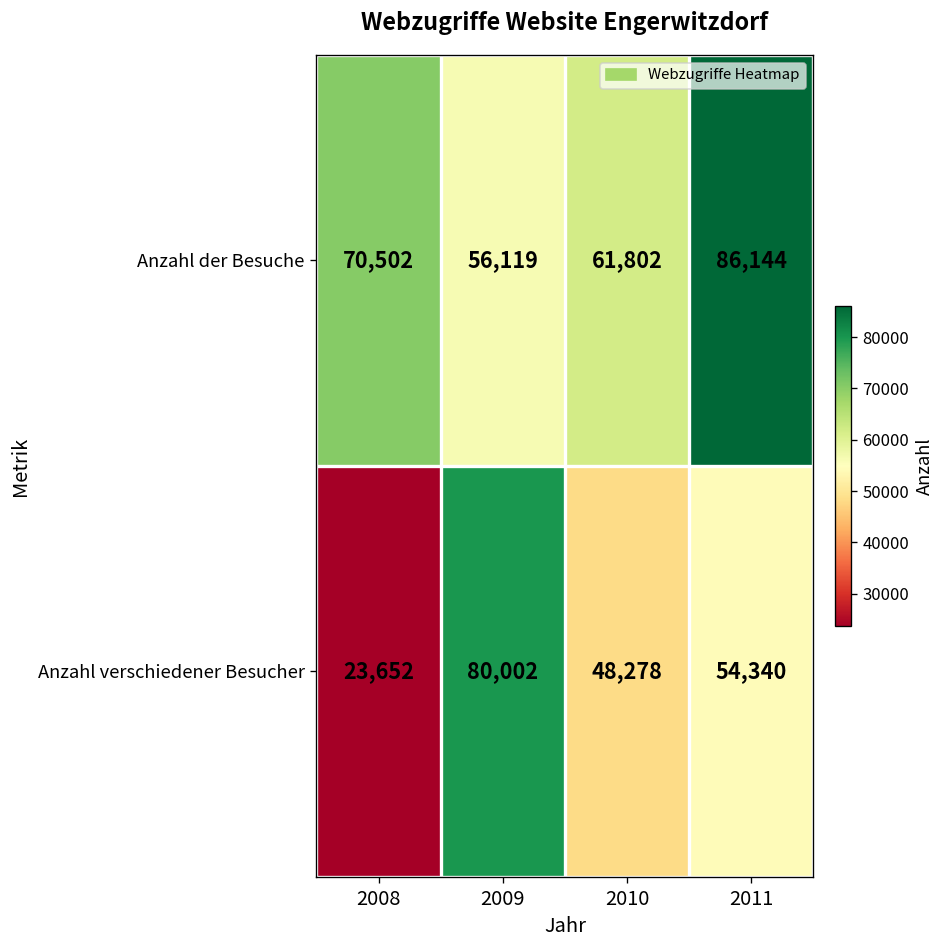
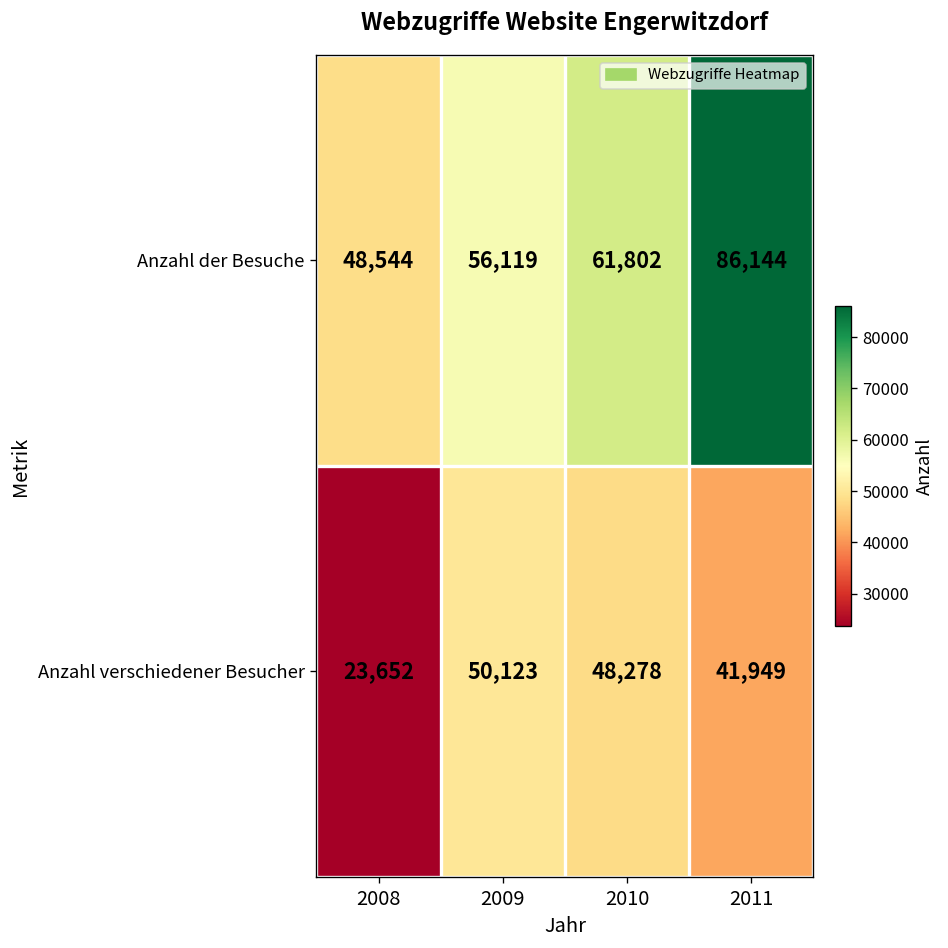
  {
    "Anzahl der Besuche": {
-     "2008": "70,502",
+     "2008": "48,544",
      "2009": "56,119",
      "2010": "61,802",
      "2011": "86,144"
    },
    "Anzahl verschiedener Besucher": {
      "2008": "23,652",
-     "2009": "80,002",
+     "2009": "50,123",
      "2010": "48,278",
-     "2011": "54,340"
+     "2011": "41,949"
    }
  }
